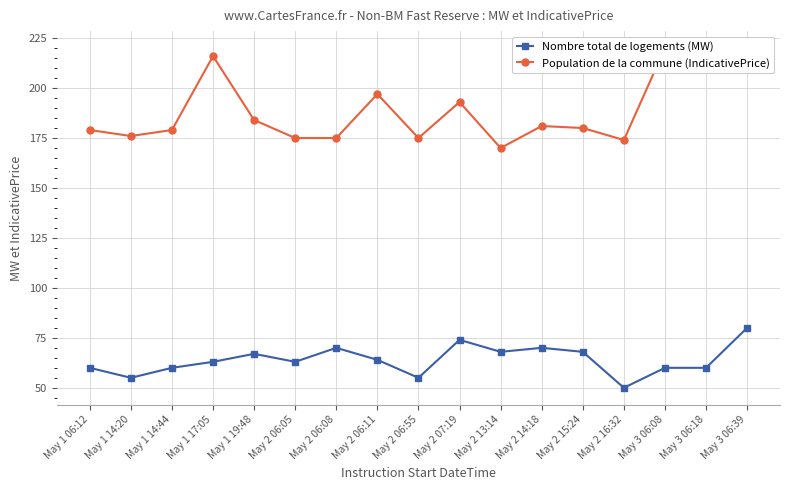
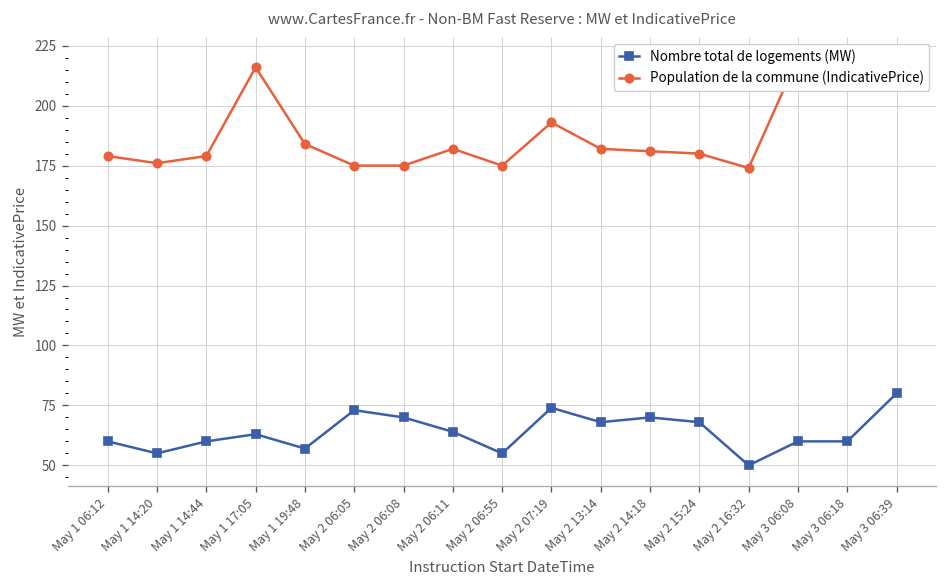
  {
    "Nombre total de logements (MW)": {
      "May 1 06:12": 60,
      "May 1 14:20": 55,
      "May 1 14:44": 60,
      "May 1 17:05": 63,
-     "May 1 19:48": 67,
-     "May 2 06:05": 63,
+     "May 1 19:48": 57,
+     "May 2 06:05": 73,
      "May 2 06:08": 70,
      "May 2 06:11": 64,
      "May 2 06:55": 55,
      "May 2 07:19": 74,
      "May 2 13:14": 68,
      "May 2 14:18": 70,
      "May 2 15:24": 68,
      "May 2 16:32": 50,
      "May 3 06:08": 60,
      "May 3 06:18": 60,
      "May 3 06:39": 80
    },
    "Population de la commune (IndicativePrice)": {
      "May 1 06:12": 179,
      "May 1 14:20": 176,
      "May 1 14:44": 179,
      "May 1 17:05": 216,
      "May 1 19:48": 184,
      "May 2 06:05": 175,
      "May 2 06:08": 175,
-     "May 2 06:11": 197,
+     "May 2 06:11": 182,
      "May 2 06:55": 175,
      "May 2 07:19": 193,
-     "May 2 13:14": 170,
+     "May 2 13:14": 182,
      "May 2 14:18": 181,
      "May 2 15:24": 180,
      "May 2 16:32": 174
    }
  }
